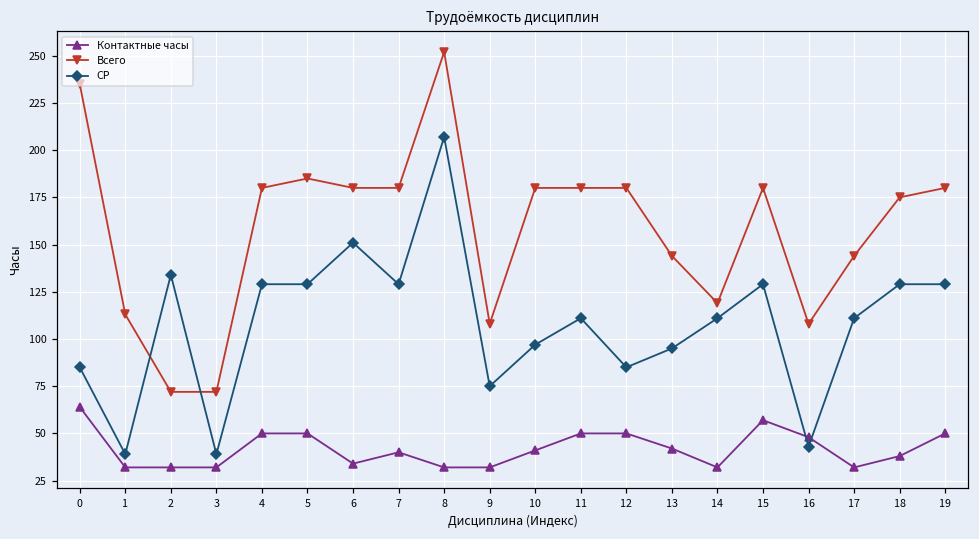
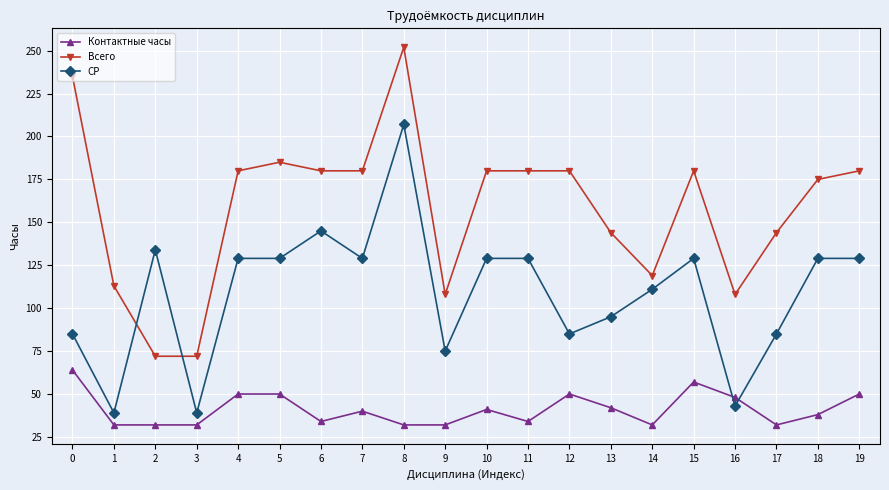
  {
    "Контактные часы": {
      "0": 64,
      "1": 32,
      "2": 32,
      "3": 32,
      "4": 50,
      "5": 50,
      "6": 34,
      "7": 40,
      "8": 32,
      "9": 32,
      "10": 41,
-     "11": 50,
+     "11": 34,
      "12": 50,
      "13": 42,
      "14": 32,
      "15": 57,
      "16": 48,
      "17": 32,
      "18": 38,
      "19": 50
    },
    "Всего": {
      "1": 113,
      "2": 72,
      "3": 72,
      "4": 180,
      "5": 185,
      "6": 180,
      "7": 180,
      "8": 252,
      "9": 108,
      "10": 180,
      "11": 180,
      "12": 180,
      "13": 144,
      "14": 119,
      "15": 180,
      "16": 108,
      "17": 144,
      "18": 175,
      "19": 180
    },
    "СР": {
      "0": 85,
      "1": 39,
      "2": 134,
      "3": 39,
      "4": 129,
      "5": 129,
-     "6": 151,
+     "6": 145,
      "7": 129,
      "8": 207,
      "9": 75,
-     "10": 97,
-     "11": 111,
+     "10": 129,
+     "11": 129,
      "12": 85,
      "13": 95,
      "14": 111,
      "15": 129,
      "16": 43,
-     "17": 111,
+     "17": 85,
      "18": 129,
      "19": 129
    }
  }
